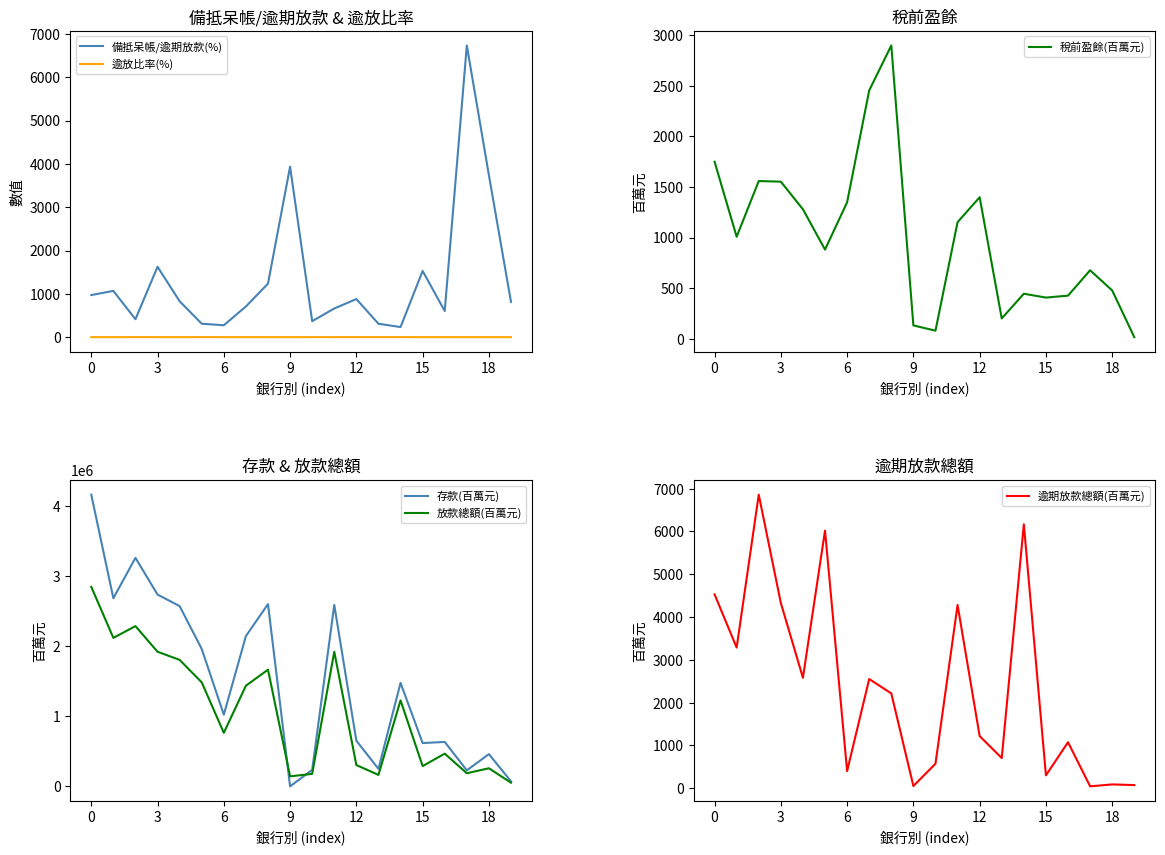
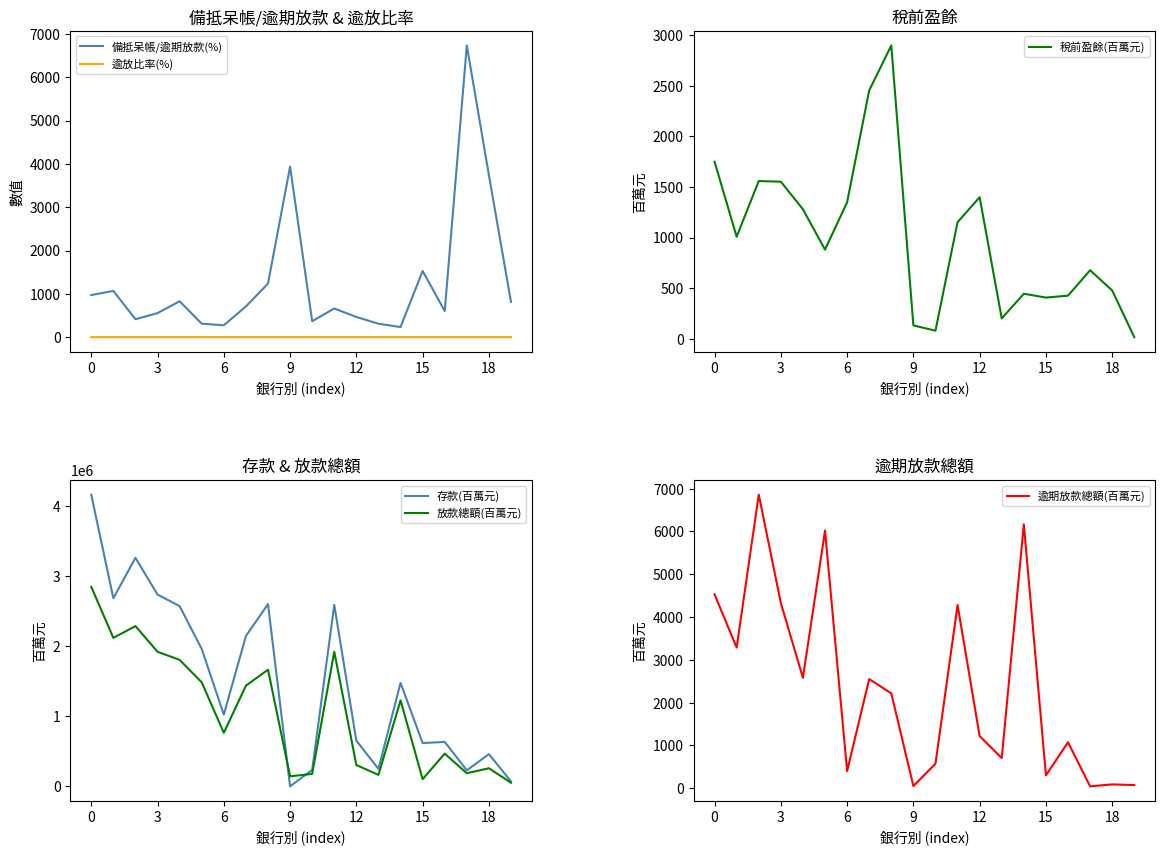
  {
    "備抵呆帳/逾期放款 & 逾放比率": {
      "備抵呆帳/逾期放款(%)": {
        "0": 1000,
-       "3": 1600,
+       "3": 600,
        "6": 300,
        "9": 3900,
-       "12": 900,
+       "12": 500,
        "15": 1500,
        "18": 3700
      },
      "逾放比率(%)": {
        "0": 0,
        "3": 0,
        "6": 0,
        "9": 0,
        "12": 0,
        "15": 0,
        "18": 0
      }
    },
    "稅前盈餘": {
      "0": 1750,
      "3": 1550,
      "6": 1350,
      "9": 130,
      "12": 1400,
      "15": 410,
      "18": 480
    },
    "存款 & 放款總額": {
      "存款(百萬元)": {
        "0": 4200000,
        "3": 2700000,
        "6": 1000000,
        "9": 0,
        "12": 700000,
        "15": 600000,
        "18": 500000
      },
      "放款總額(百萬元)": {
        "0": 2800000,
        "3": 1900000,
        "6": 800000,
        "9": 100000,
        "12": 300000,
-       "15": 300000,
+       "15": 100000,
        "18": 300000
      }
    },
    "逾期放款總額": {
      "0": 4500,
      "3": 4300,
      "6": 400,
      "9": 100,
      "12": 1200,
      "15": 300,
      "18": 100
    }
  }
